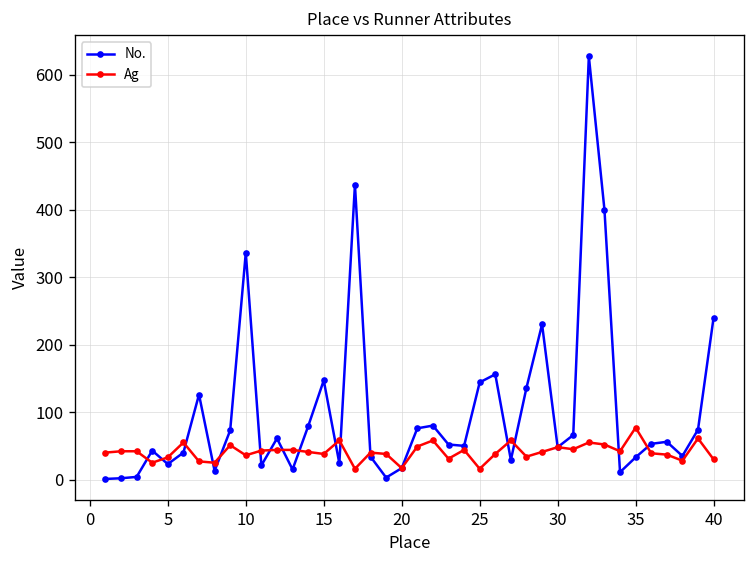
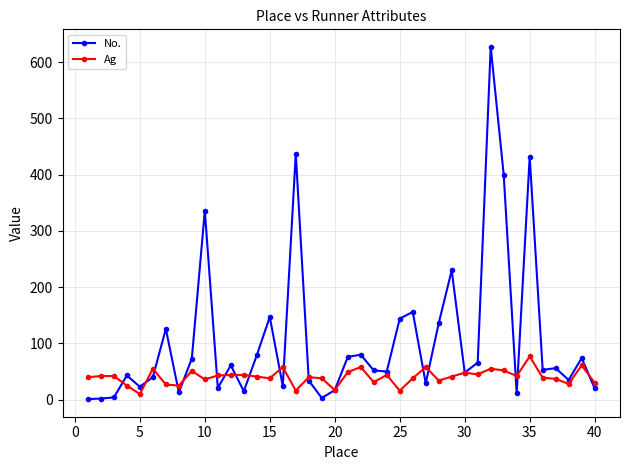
  {
    "No.": {
      "5": 20,
      "10": 340,
      "15": 150,
      "25": 140,
-     "35": 30,
-     "40": 240
+     "35": 430,
+     "40": 20
    },
    "Ag": {
-     "5": 30,
+     "5": 10,
      "10": 40,
      "15": 40,
      "25": 20,
      "35": 80,
      "40": 30
    }
  }
